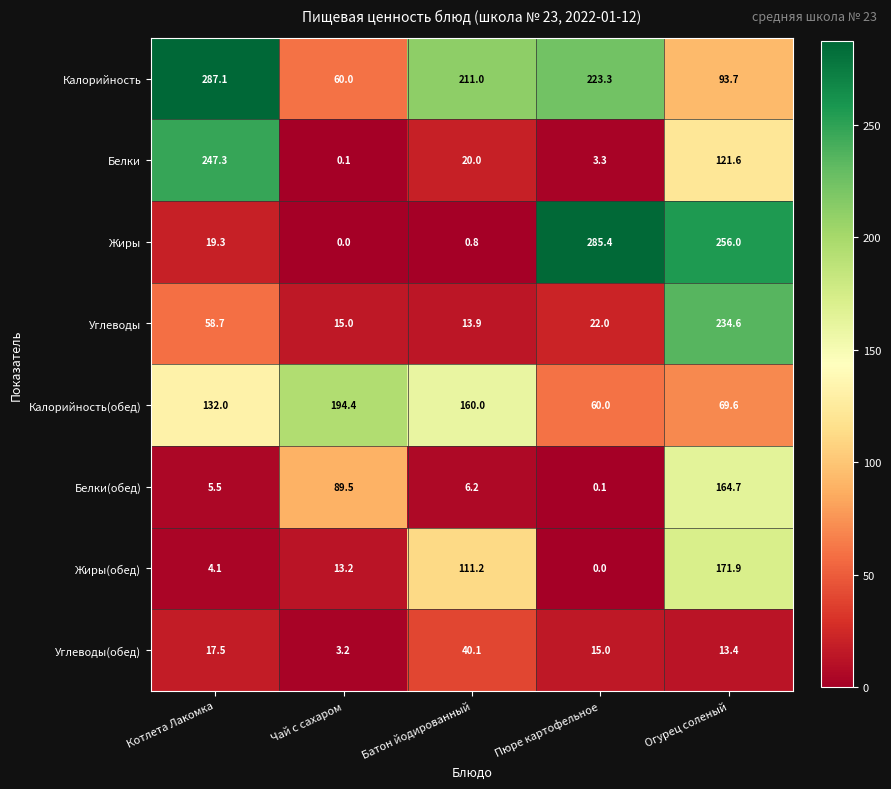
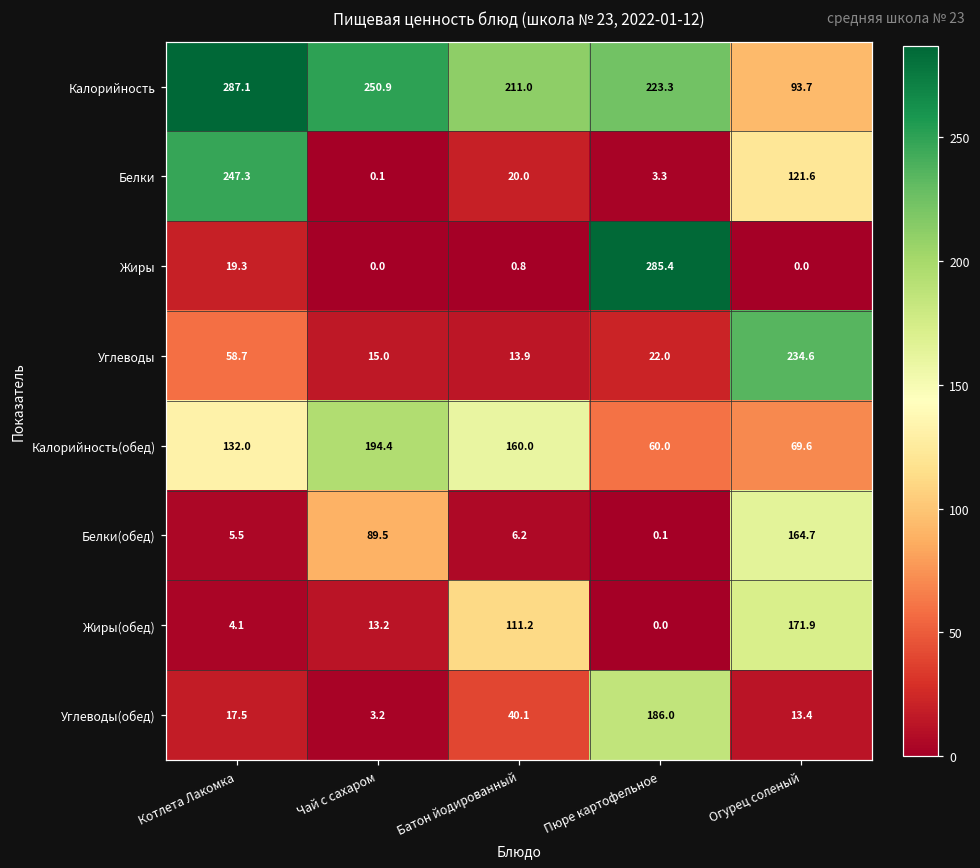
  {
    "Калорийность": {
      "Котлета Лакомка": 287.1,
-     "Чай с сахаром": 60.0,
+     "Чай с сахаром": 250.9,
      "Батон йодированный": 211.0,
      "Пюре картофельное": 223.3,
      "Огурец соленый": 93.7
    },
    "Белки": {
      "Котлета Лакомка": 247.3,
      "Чай с сахаром": 0.1,
      "Батон йодированный": 20.0,
      "Пюре картофельное": 3.3,
      "Огурец соленый": 121.6
    },
    "Жиры": {
      "Котлета Лакомка": 19.3,
      "Чай с сахаром": 0.0,
      "Батон йодированный": 0.8,
      "Пюре картофельное": 285.4,
-     "Огурец соленый": 256.0
+     "Огурец соленый": 0.0
    },
    "Углеводы": {
      "Котлета Лакомка": 58.7,
      "Чай с сахаром": 15.0,
      "Батон йодированный": 13.9,
      "Пюре картофельное": 22.0,
      "Огурец соленый": 234.6
    },
    "Калорийность(обед)": {
      "Котлета Лакомка": 132.0,
      "Чай с сахаром": 194.4,
      "Батон йодированный": 160.0,
      "Пюре картофельное": 60.0,
      "Огурец соленый": 69.6
    },
    "Белки(обед)": {
      "Котлета Лакомка": 5.5,
      "Чай с сахаром": 89.5,
      "Батон йодированный": 6.2,
      "Пюре картофельное": 0.1,
      "Огурец соленый": 164.7
    },
    "Жиры(обед)": {
      "Котлета Лакомка": 4.1,
      "Чай с сахаром": 13.2,
      "Батон йодированный": 111.2,
      "Пюре картофельное": 0.0,
      "Огурец соленый": 171.9
    },
    "Углеводы(обед)": {
      "Котлета Лакомка": 17.5,
      "Чай с сахаром": 3.2,
      "Батон йодированный": 40.1,
-     "Пюре картофельное": 15.0,
+     "Пюре картофельное": 186.0,
      "Огурец соленый": 13.4
    }
  }
